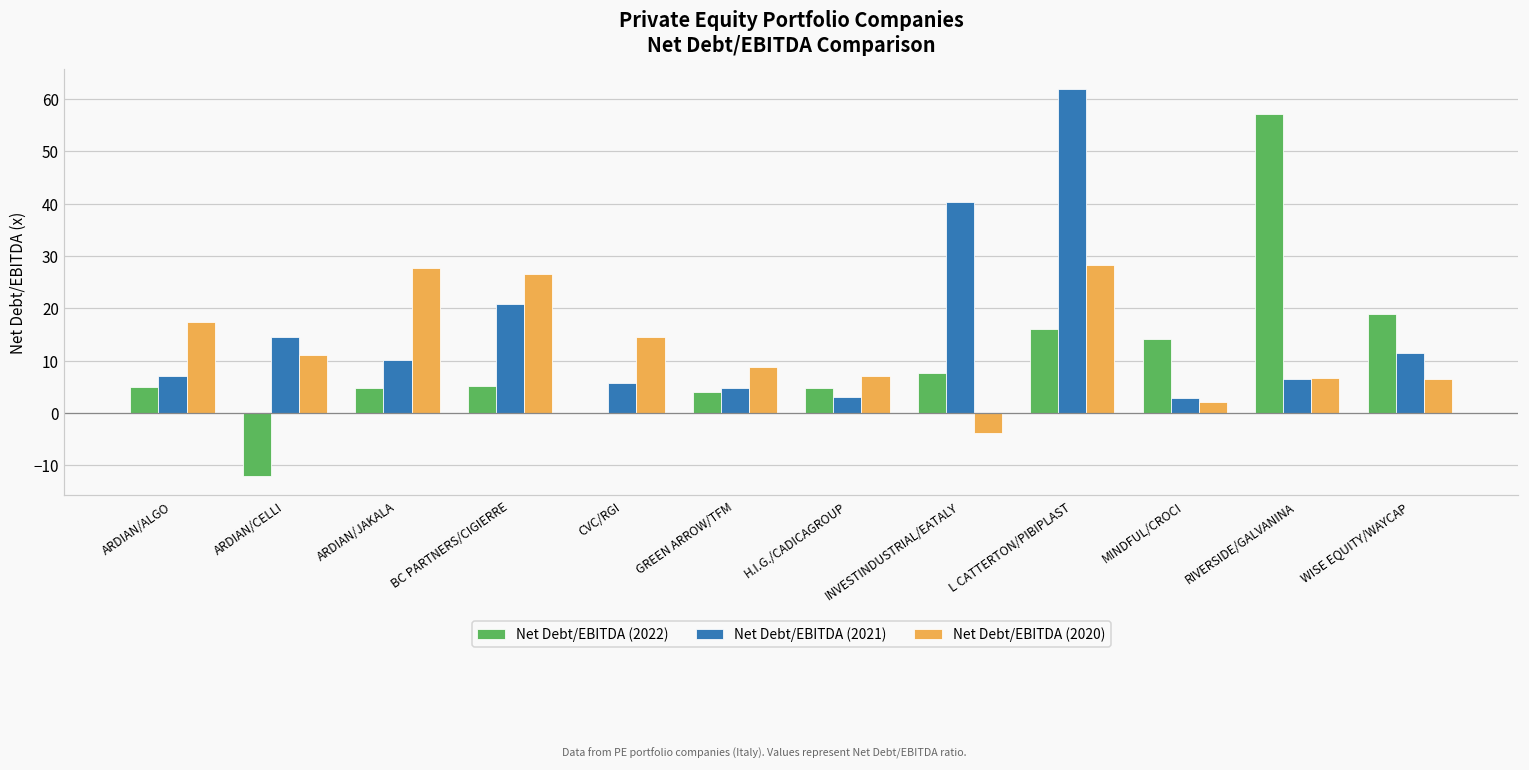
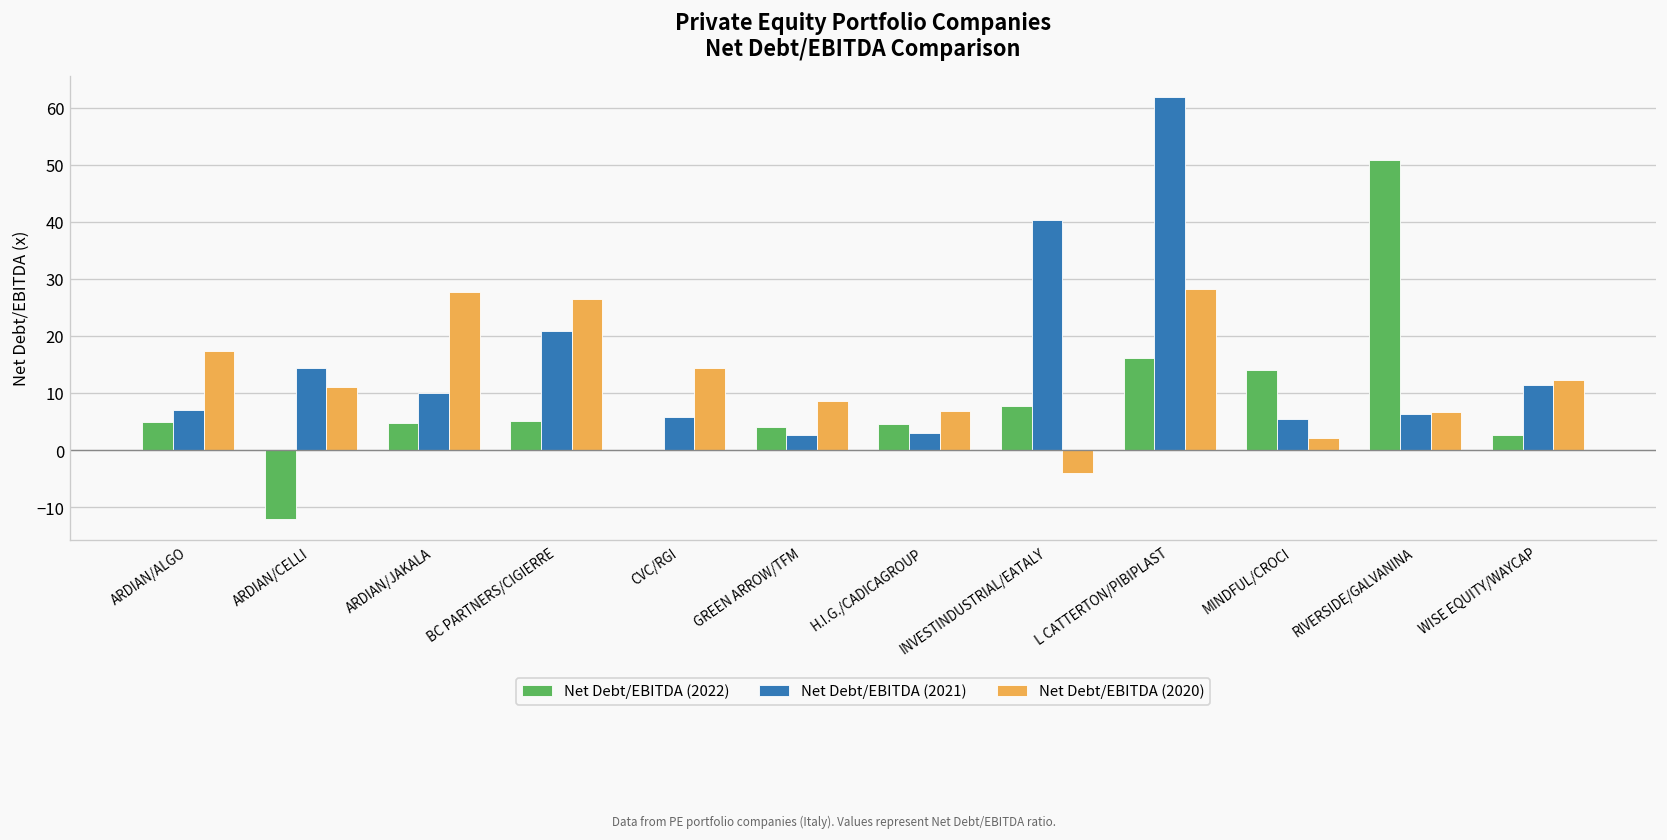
  {
    "Net Debt/EBITDA (2022)": {
      "ARDIAN/ALGO": 5,
      "ARDIAN/CELLI": -12,
      "ARDIAN/JAKALA": 5,
      "BC PARTNERS/CIGIERRE": 5,
      "CVC/RGI": 0,
      "GREEN ARROW/TFM": 4,
      "H.I.G./CADICAGROUP": 5,
      "INVESTINDUSTRIAL/EATALY": 8,
      "L CATTERTON/PIBIPLAST": 16,
      "MINDFUL/CROCI": 14,
-     "RIVERSIDE/GALVANINA": 57,
-     "WISE EQUITY/WAYCAP": 19
+     "RIVERSIDE/GALVANINA": 51,
+     "WISE EQUITY/WAYCAP": 3
    },
    "Net Debt/EBITDA (2021)": {
      "ARDIAN/ALGO": 7,
      "ARDIAN/CELLI": 14,
      "ARDIAN/JAKALA": 10,
      "BC PARTNERS/CIGIERRE": 21,
      "CVC/RGI": 6,
-     "GREEN ARROW/TFM": 5,
+     "GREEN ARROW/TFM": 3,
      "H.I.G./CADICAGROUP": 3,
      "INVESTINDUSTRIAL/EATALY": 40,
      "L CATTERTON/PIBIPLAST": 62,
-     "MINDFUL/CROCI": 3,
+     "MINDFUL/CROCI": 5,
      "RIVERSIDE/GALVANINA": 6,
      "WISE EQUITY/WAYCAP": 11
    },
    "Net Debt/EBITDA (2020)": {
      "ARDIAN/ALGO": 17,
      "ARDIAN/CELLI": 11,
      "ARDIAN/JAKALA": 28,
      "BC PARTNERS/CIGIERRE": 26,
      "CVC/RGI": 14,
      "GREEN ARROW/TFM": 9,
      "H.I.G./CADICAGROUP": 7,
      "INVESTINDUSTRIAL/EATALY": -4,
      "L CATTERTON/PIBIPLAST": 28,
      "MINDFUL/CROCI": 2,
      "RIVERSIDE/GALVANINA": 7,
-     "WISE EQUITY/WAYCAP": 7
+     "WISE EQUITY/WAYCAP": 12
    }
  }
